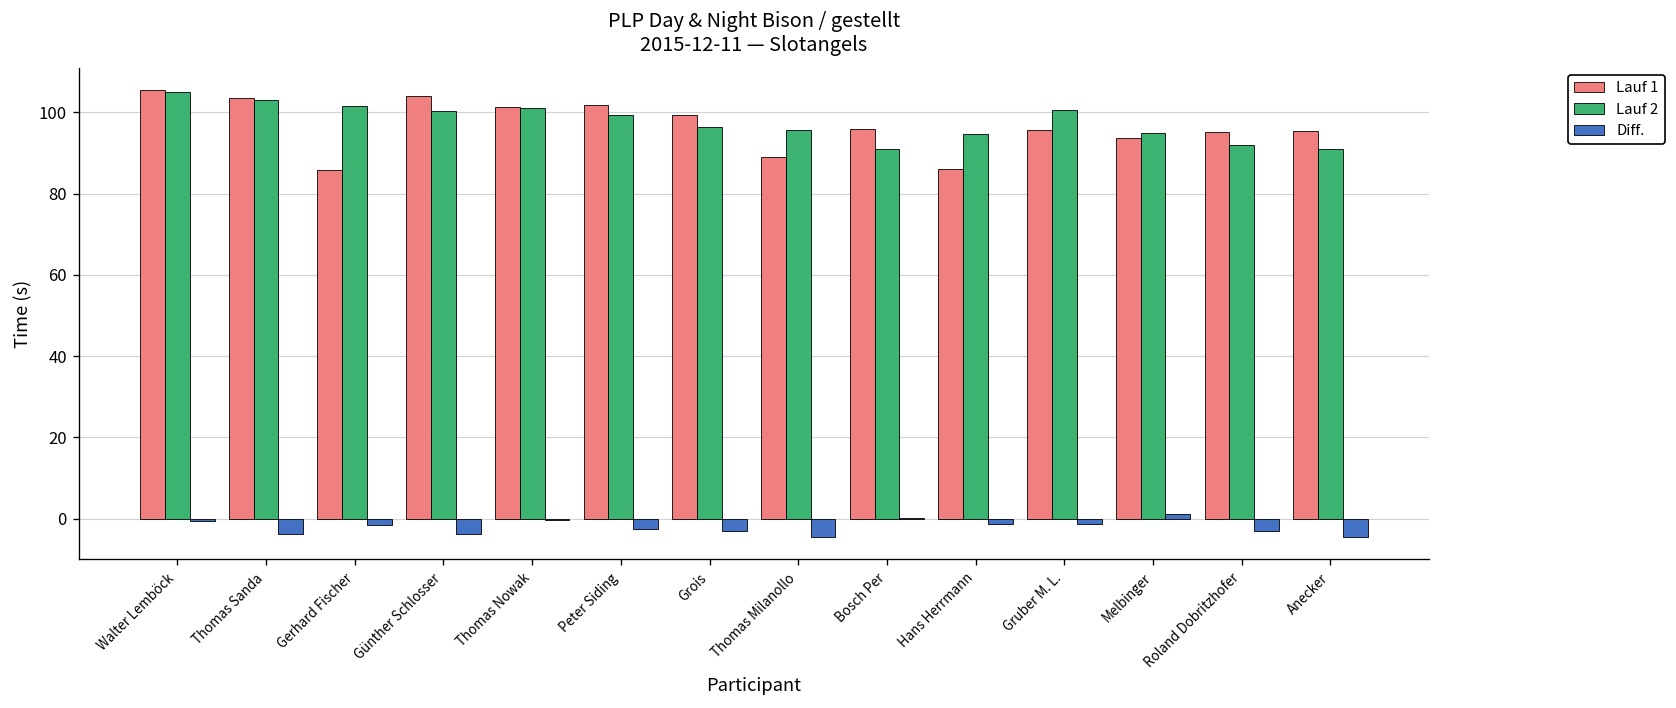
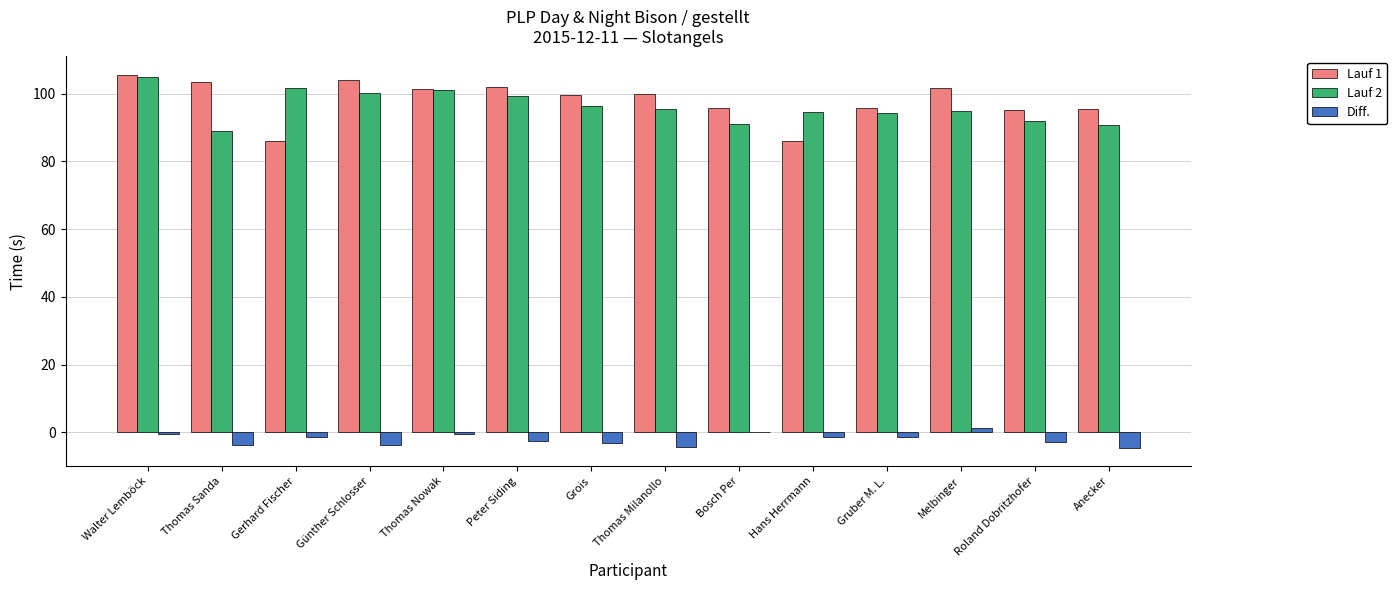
  {
    "Lauf 1": {
      "Walter Lemböck": 105,
      "Thomas Sanda": 103,
      "Gerhard Fischer": 86,
      "Günther Schlosser": 104,
      "Thomas Nowak": 101,
      "Peter Siding": 102,
      "Grois": 99,
-     "Thomas Milanollo": 89,
+     "Thomas Milanollo": 100,
      "Bosch Per": 96,
      "Hans Herrmann": 86,
      "Gruber M. L.": 96,
-     "Melbinger": 94,
+     "Melbinger": 102,
      "Roland Dobritzhofer": 95,
      "Anecker": 95
    },
    "Lauf 2": {
      "Walter Lemböck": 105,
-     "Thomas Sanda": 103,
+     "Thomas Sanda": 89,
      "Gerhard Fischer": 102,
      "Günther Schlosser": 100,
      "Thomas Nowak": 101,
      "Peter Siding": 99,
      "Grois": 96,
      "Thomas Milanollo": 96,
      "Bosch Per": 91,
      "Hans Herrmann": 95,
-     "Gruber M. L.": 100,
+     "Gruber M. L.": 94,
      "Melbinger": 95,
      "Roland Dobritzhofer": 92,
      "Anecker": 91
    },
    "Diff.": {
      "Thomas Sanda": -4,
      "Gerhard Fischer": -1,
      "Günther Schlosser": -4,
      "Peter Siding": -2,
      "Grois": -3,
      "Thomas Milanollo": -4,
      "Hans Herrmann": -1,
      "Gruber M. L.": -1,
      "Melbinger": 1,
      "Roland Dobritzhofer": -3,
      "Anecker": -5
    }
  }
